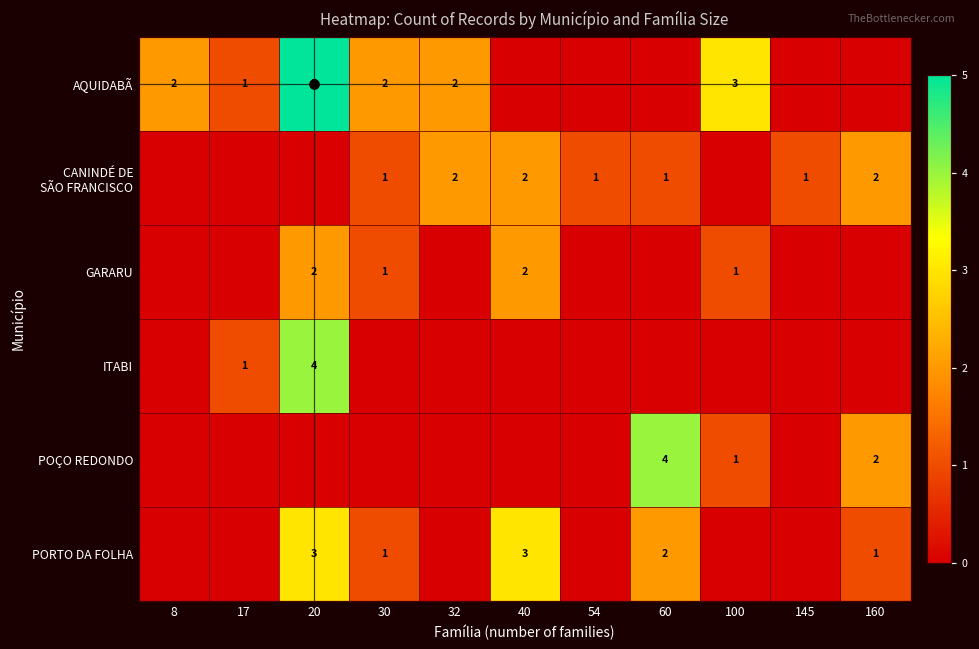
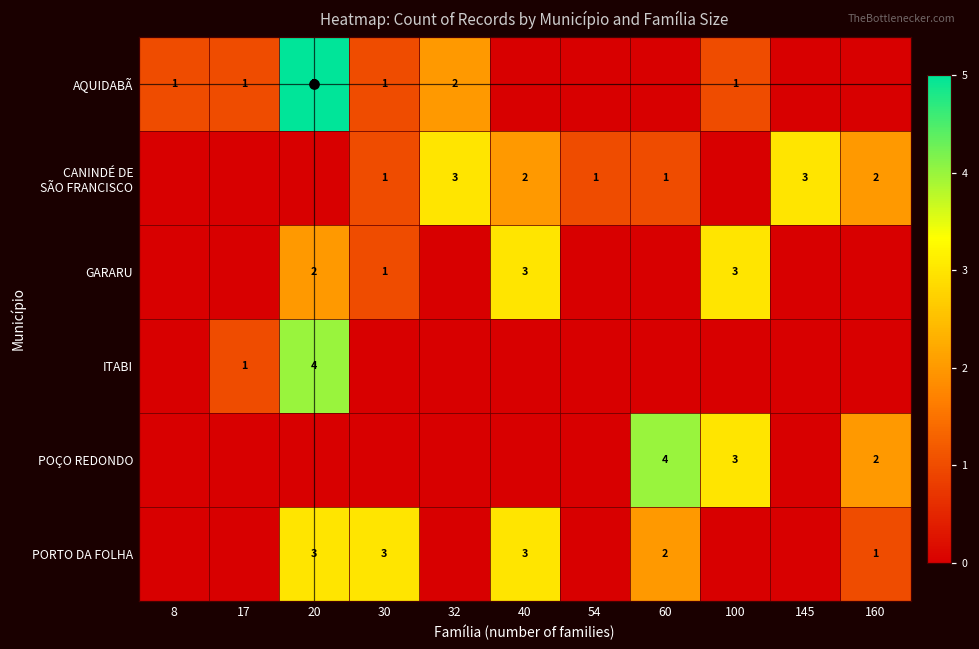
  {
    "AQUIDABÃ": {
-     "8": 2,
+     "8": 1,
      "17": 1,
-     "30": 2,
+     "30": 1,
      "32": 2,
-     "100": 3
+     "100": 1
    },
    "CANINDÉ DE SÃO FRANCISCO": {
      "30": 1,
-     "32": 2,
+     "32": 3,
      "40": 2,
      "54": 1,
      "60": 1,
-     "145": 1,
+     "145": 3,
      "160": 2
    },
    "GARARU": {
      "20": 2,
      "30": 1,
-     "40": 2,
-     "100": 1
+     "40": 3,
+     "100": 3
    },
    "ITABI": {
      "17": 1,
      "20": 4
    },
    "POÇO REDONDO": {
      "60": 4,
-     "100": 1,
+     "100": 3,
      "160": 2
    },
    "PORTO DA FOLHA": {
      "20": 3,
-     "30": 1,
+     "30": 3,
      "40": 3,
      "60": 2,
      "160": 1
    }
  }
